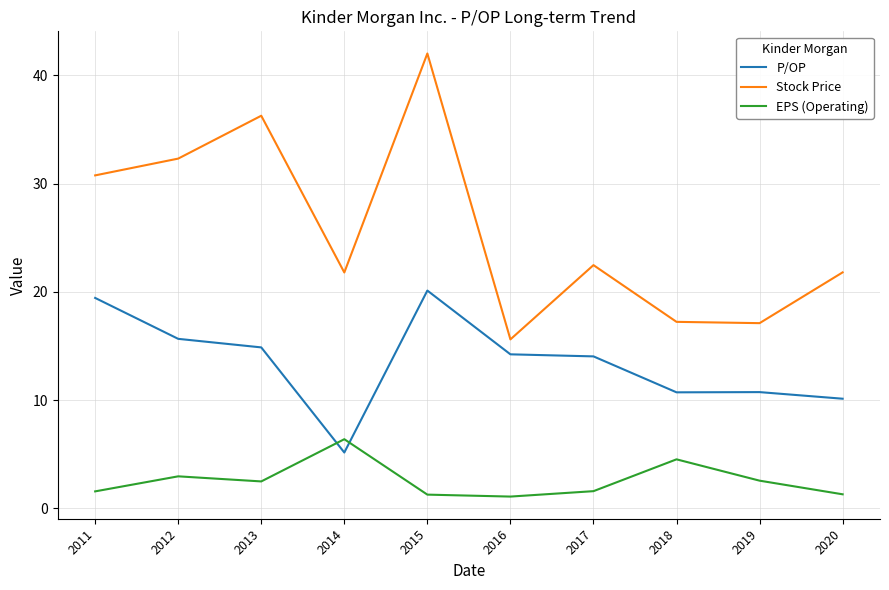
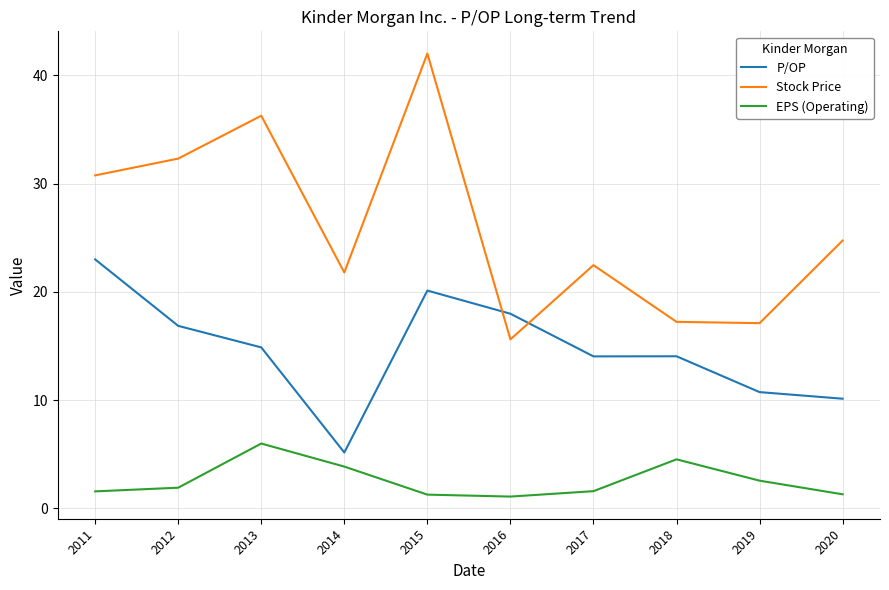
  {
    "P/OP": {
-     "2011": 19.5,
-     "2012": 15.7,
+     "2011": 23.0,
+     "2012": 16.9,
      "2013": 14.9,
      "2014": 5.2,
      "2015": 20.1,
-     "2016": 14.2,
+     "2016": 18.0,
      "2017": 14.1,
-     "2018": 10.7,
+     "2018": 14.1,
      "2019": 10.8,
      "2020": 10.1
    },
    "Stock Price": {
      "2011": 30.8,
      "2012": 32.3,
      "2013": 36.3,
      "2014": 21.8,
      "2015": 42.0,
      "2016": 15.6,
      "2017": 22.5,
      "2018": 17.2,
      "2019": 17.1,
-     "2020": 21.8
+     "2020": 24.8
    },
    "EPS (Operating)": {
      "2011": 1.6,
-     "2012": 3.0,
-     "2013": 2.5,
-     "2014": 6.4,
+     "2012": 1.9,
+     "2013": 6.0,
+     "2014": 3.9,
      "2015": 1.3,
      "2016": 1.1,
      "2017": 1.6,
      "2018": 4.5,
      "2019": 2.6,
      "2020": 1.3
    }
  }
